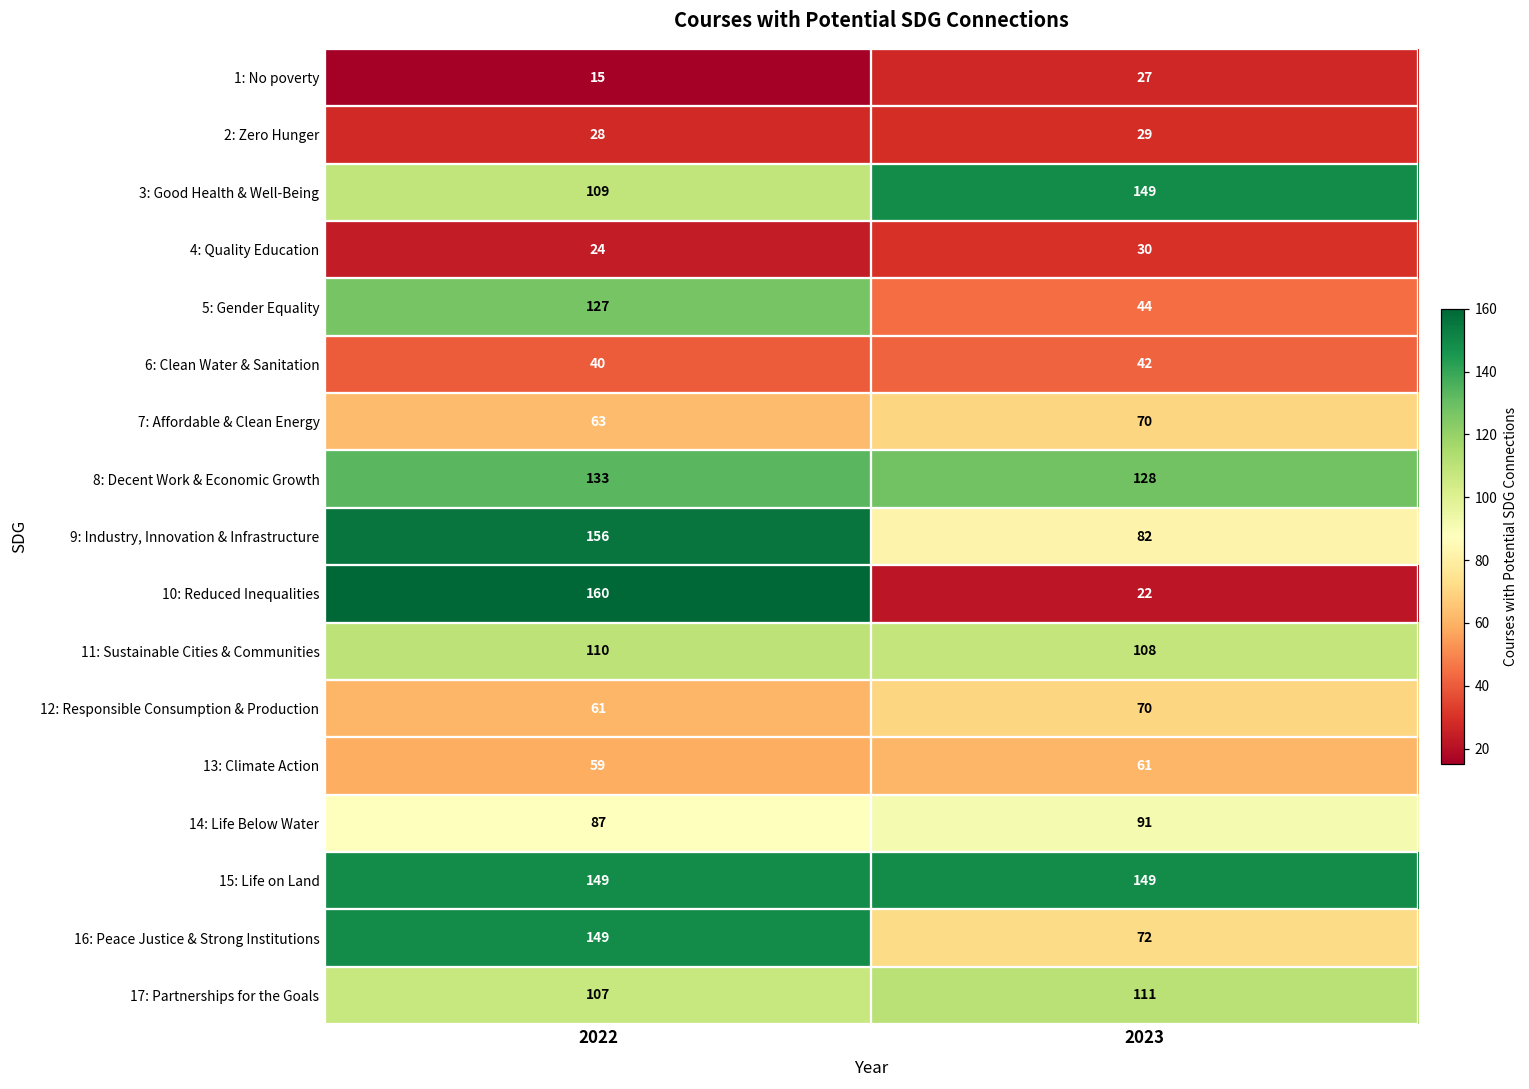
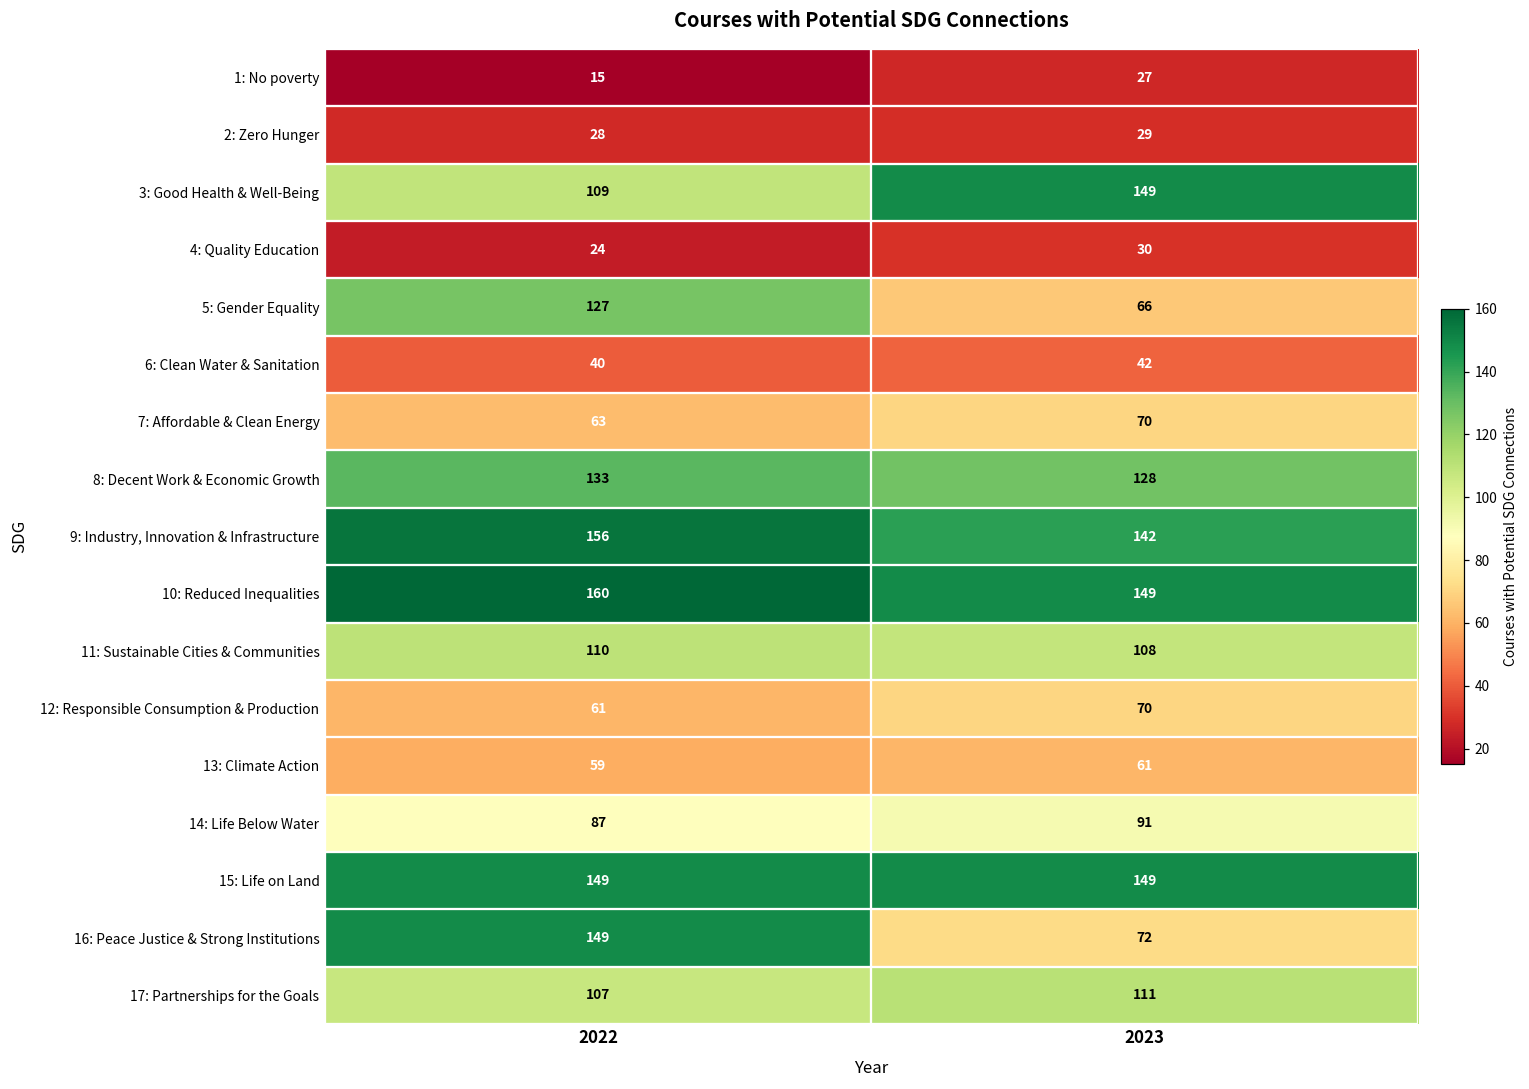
  {
    "1: No poverty": {
      "2022": 15,
      "2023": 27
    },
    "2: Zero Hunger": {
      "2022": 28,
      "2023": 29
    },
    "3: Good Health & Well-Being": {
      "2022": 109,
      "2023": 149
    },
    "4: Quality Education": {
      "2022": 24,
      "2023": 30
    },
    "5: Gender Equality": {
      "2022": 127,
-     "2023": 44
+     "2023": 66
    },
    "6: Clean Water & Sanitation": {
      "2022": 40,
      "2023": 42
    },
    "7: Affordable & Clean Energy": {
      "2022": 63,
      "2023": 70
    },
    "8: Decent Work & Economic Growth": {
      "2022": 133,
      "2023": 128
    },
    "9: Industry, Innovation & Infrastructure": {
      "2022": 156,
-     "2023": 82
+     "2023": 142
    },
    "10: Reduced Inequalities": {
      "2022": 160,
-     "2023": 22
+     "2023": 149
    },
    "11: Sustainable Cities & Communities": {
      "2022": 110,
      "2023": 108
    },
    "12: Responsible Consumption & Production": {
      "2022": 61,
      "2023": 70
    },
    "13: Climate Action": {
      "2022": 59,
      "2023": 61
    },
    "14: Life Below Water": {
      "2022": 87,
      "2023": 91
    },
    "15: Life on Land": {
      "2022": 149,
      "2023": 149
    },
    "16: Peace Justice & Strong Institutions": {
      "2022": 149,
      "2023": 72
    },
    "17: Partnerships for the Goals": {
      "2022": 107,
      "2023": 111
    }
  }
